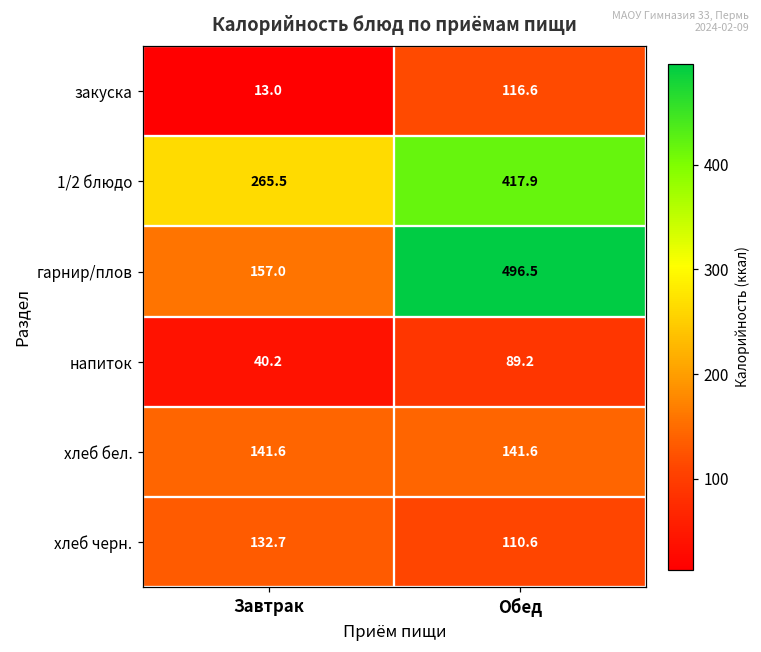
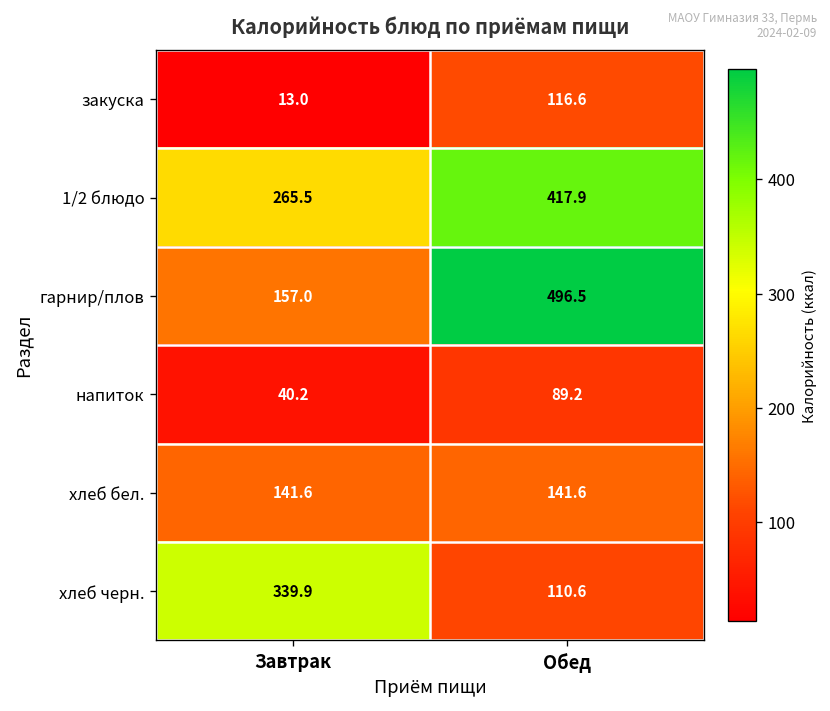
  {
    "закуска": {
      "Завтрак": 13.0,
      "Обед": 116.6
    },
    "1/2 блюдо": {
      "Завтрак": 265.5,
      "Обед": 417.9
    },
    "гарнир/плов": {
      "Завтрак": 157.0,
      "Обед": 496.5
    },
    "напиток": {
      "Завтрак": 40.2,
      "Обед": 89.2
    },
    "хлеб бел.": {
      "Завтрак": 141.6,
      "Обед": 141.6
    },
    "хлеб черн.": {
-     "Завтрак": 132.7,
+     "Завтрак": 339.9,
      "Обед": 110.6
    }
  }
